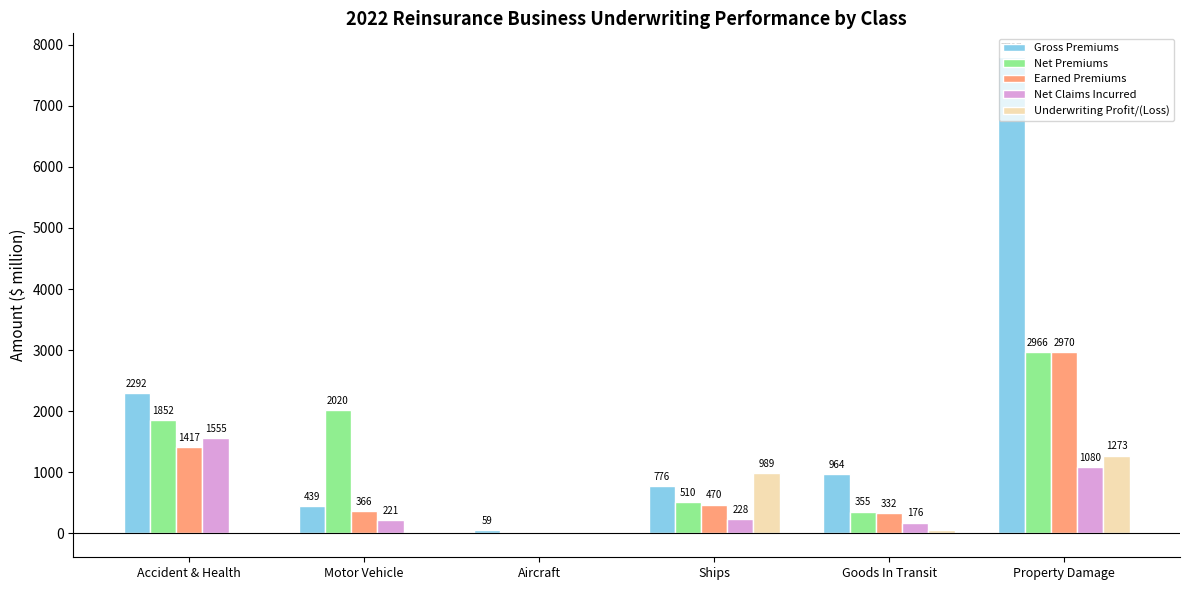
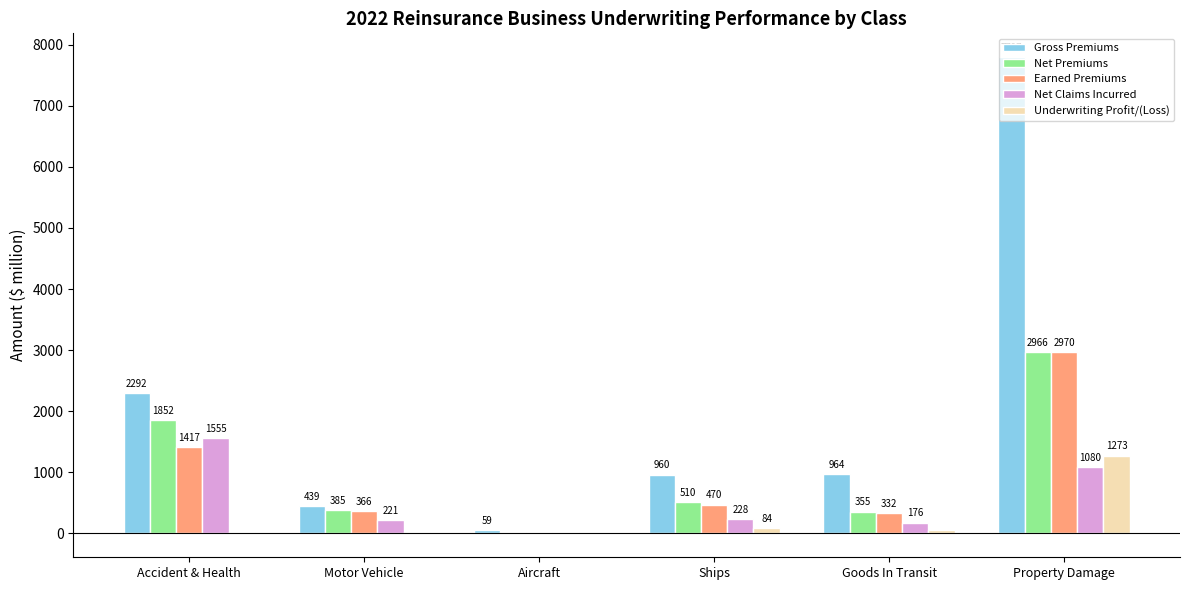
  {
    "Gross Premiums": {
      "Accident & Health": 2292,
      "Motor Vehicle": 439,
      "Aircraft": 59,
-     "Ships": 776,
+     "Ships": 960,
      "Goods In Transit": 964
    },
    "Net Premiums": {
      "Accident & Health": 1852,
-     "Motor Vehicle": 2020,
+     "Motor Vehicle": 385,
      "Ships": 510,
      "Goods In Transit": 355,
      "Property Damage": 2966
    },
    "Earned Premiums": {
      "Accident & Health": 1417,
      "Motor Vehicle": 366,
      "Ships": 470,
      "Goods In Transit": 332,
      "Property Damage": 2970
    },
    "Net Claims Incurred": {
      "Accident & Health": 1555,
      "Motor Vehicle": 221,
      "Ships": 228,
      "Goods In Transit": 176,
      "Property Damage": 1080
    },
    "Underwriting Profit/(Loss)": {
-     "Ships": 989,
+     "Ships": 84,
      "Property Damage": 1273
    }
  }
